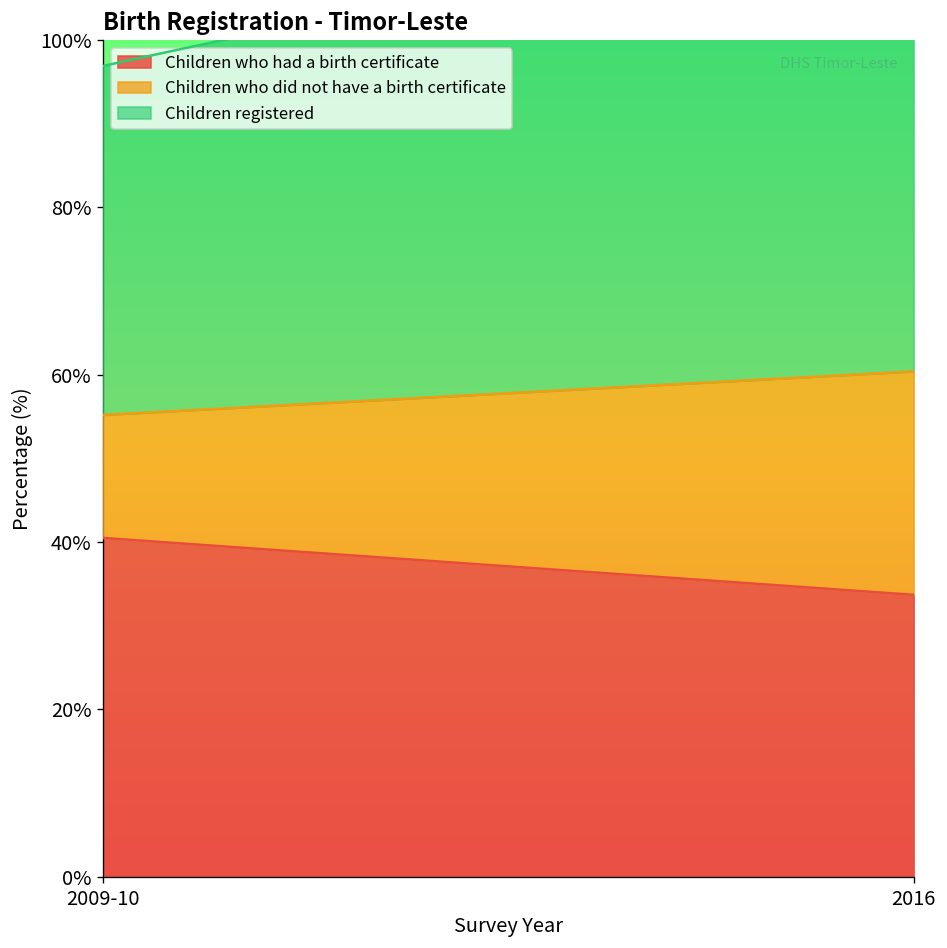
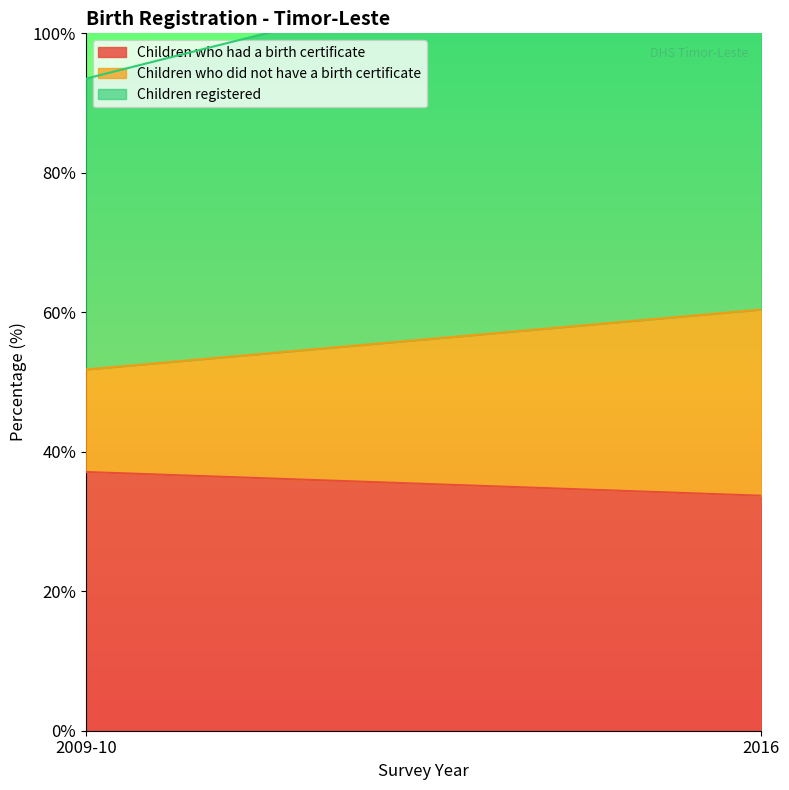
  {
    "Children who had a birth certificate": {
-     "2009-10": "41%",
+     "2009-10": "37%",
      "2016": "34%"
    },
    "Children who did not have a birth certificate": {
      "2009-10": "15%",
      "2016": "27%"
    },
    "Children registered": {
      "2009-10": "42%"
    }
  }
